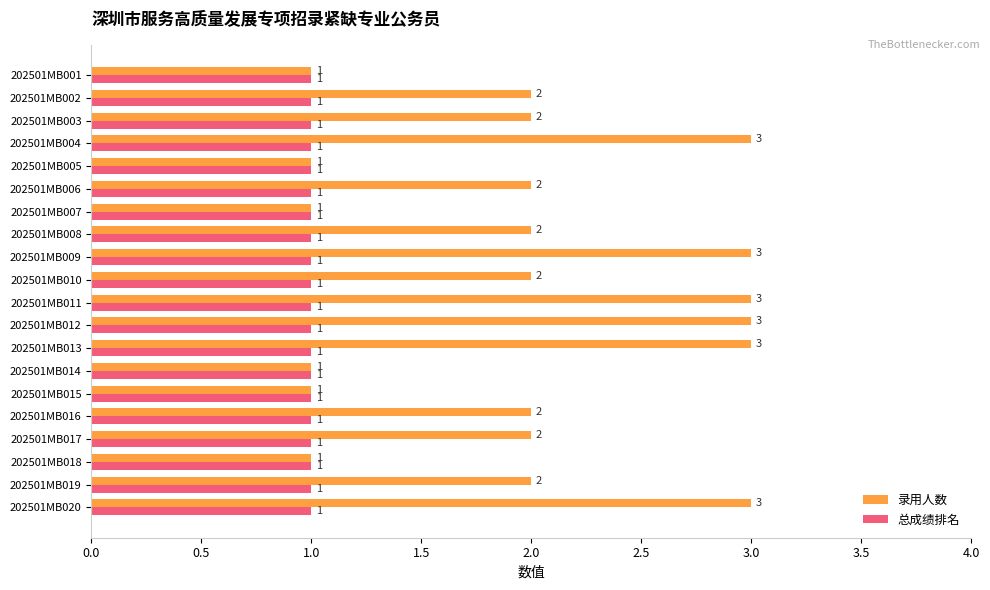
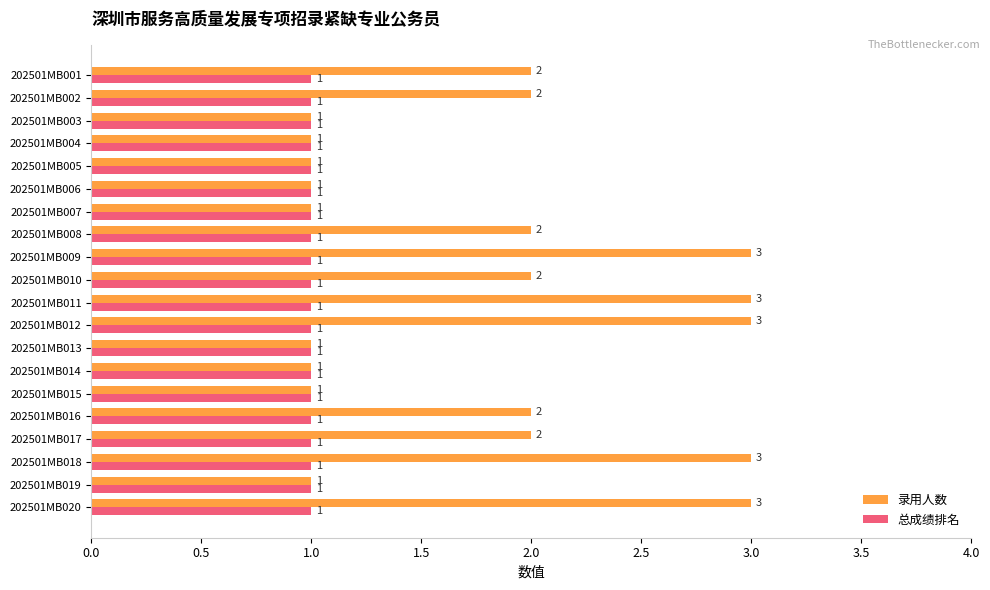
  {
    "录用人数": {
-     "202501MB001": 1,
+     "202501MB001": 2,
      "202501MB002": 2,
-     "202501MB003": 2,
-     "202501MB004": 3,
-     "202501MB006": 2,
+     "202501MB003": 1,
+     "202501MB004": 1,
+     "202501MB006": 1,
      "202501MB008": 2,
      "202501MB009": 3,
      "202501MB010": 2,
      "202501MB011": 3,
      "202501MB012": 3,
-     "202501MB013": 3,
+     "202501MB013": 1,
      "202501MB016": 2,
      "202501MB017": 2,
-     "202501MB018": 1,
-     "202501MB019": 2,
+     "202501MB018": 3,
+     "202501MB019": 1,
      "202501MB020": 3
    },
    "总成绩排名": {
      "202501MB001": 1,
      "202501MB002": 1,
      "202501MB008": 1,
      "202501MB009": 1,
      "202501MB010": 1,
      "202501MB011": 1,
      "202501MB012": 1,
      "202501MB016": 1,
      "202501MB017": 1,
      "202501MB018": 1,
      "202501MB020": 1
    }
  }
